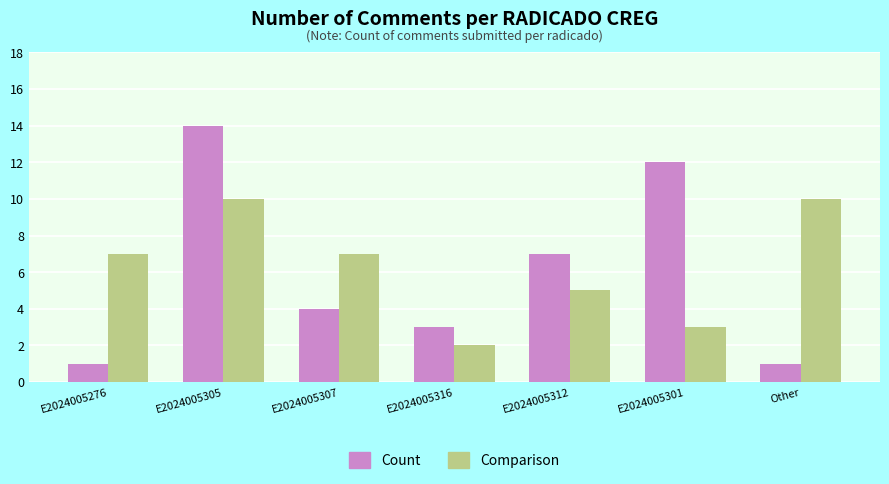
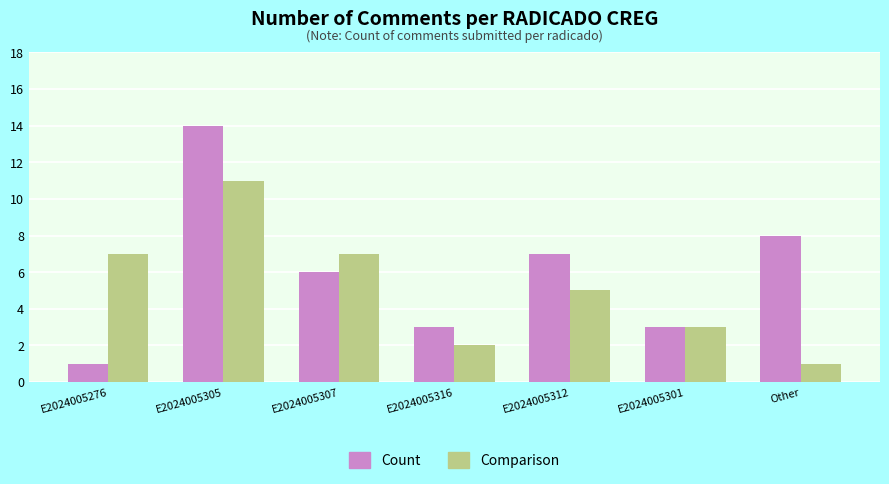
  {
    "Count": {
      "E2024005276": 1,
      "E2024005305": 14,
-     "E2024005307": 4,
+     "E2024005307": 6,
      "E2024005316": 3,
      "E2024005312": 7,
-     "E2024005301": 12,
-     "Other": 1
+     "E2024005301": 3,
+     "Other": 8
    },
    "Comparison": {
      "E2024005276": 7,
-     "E2024005305": 10,
+     "E2024005305": 11,
      "E2024005307": 7,
      "E2024005316": 2,
      "E2024005312": 5,
      "E2024005301": 3,
-     "Other": 10
+     "Other": 1
    }
  }
